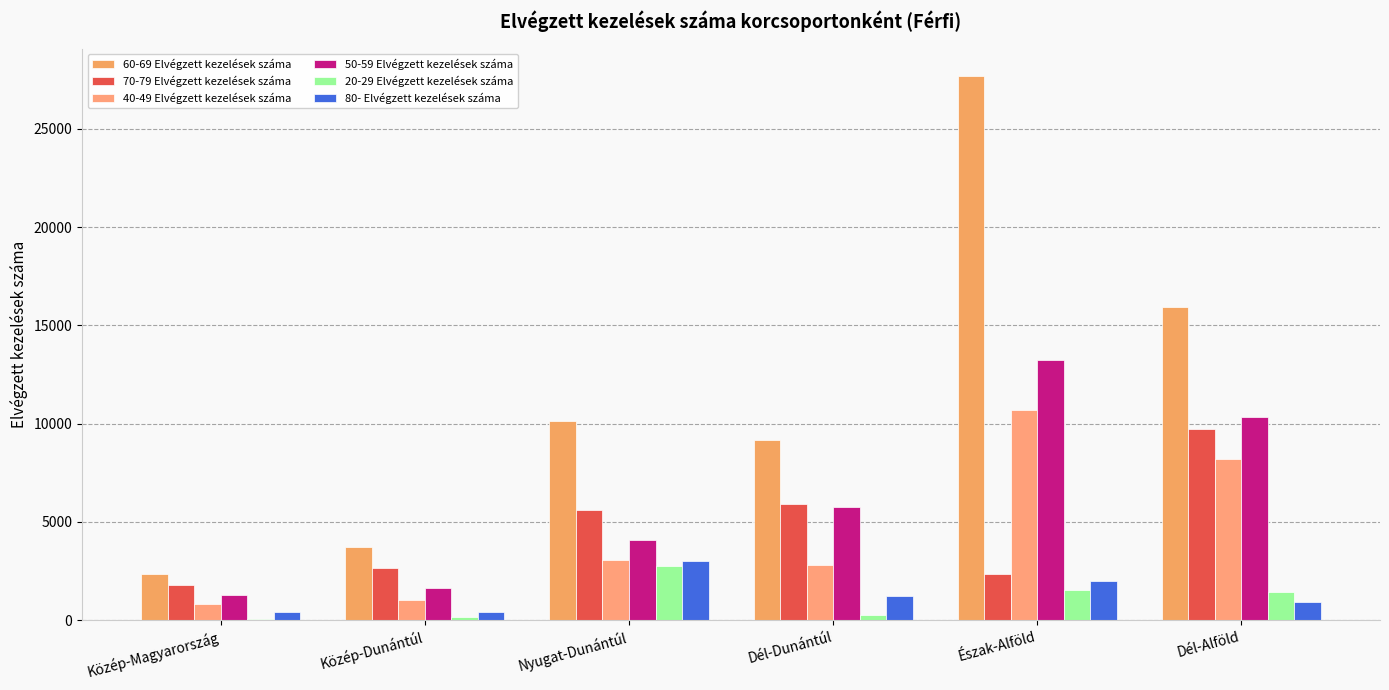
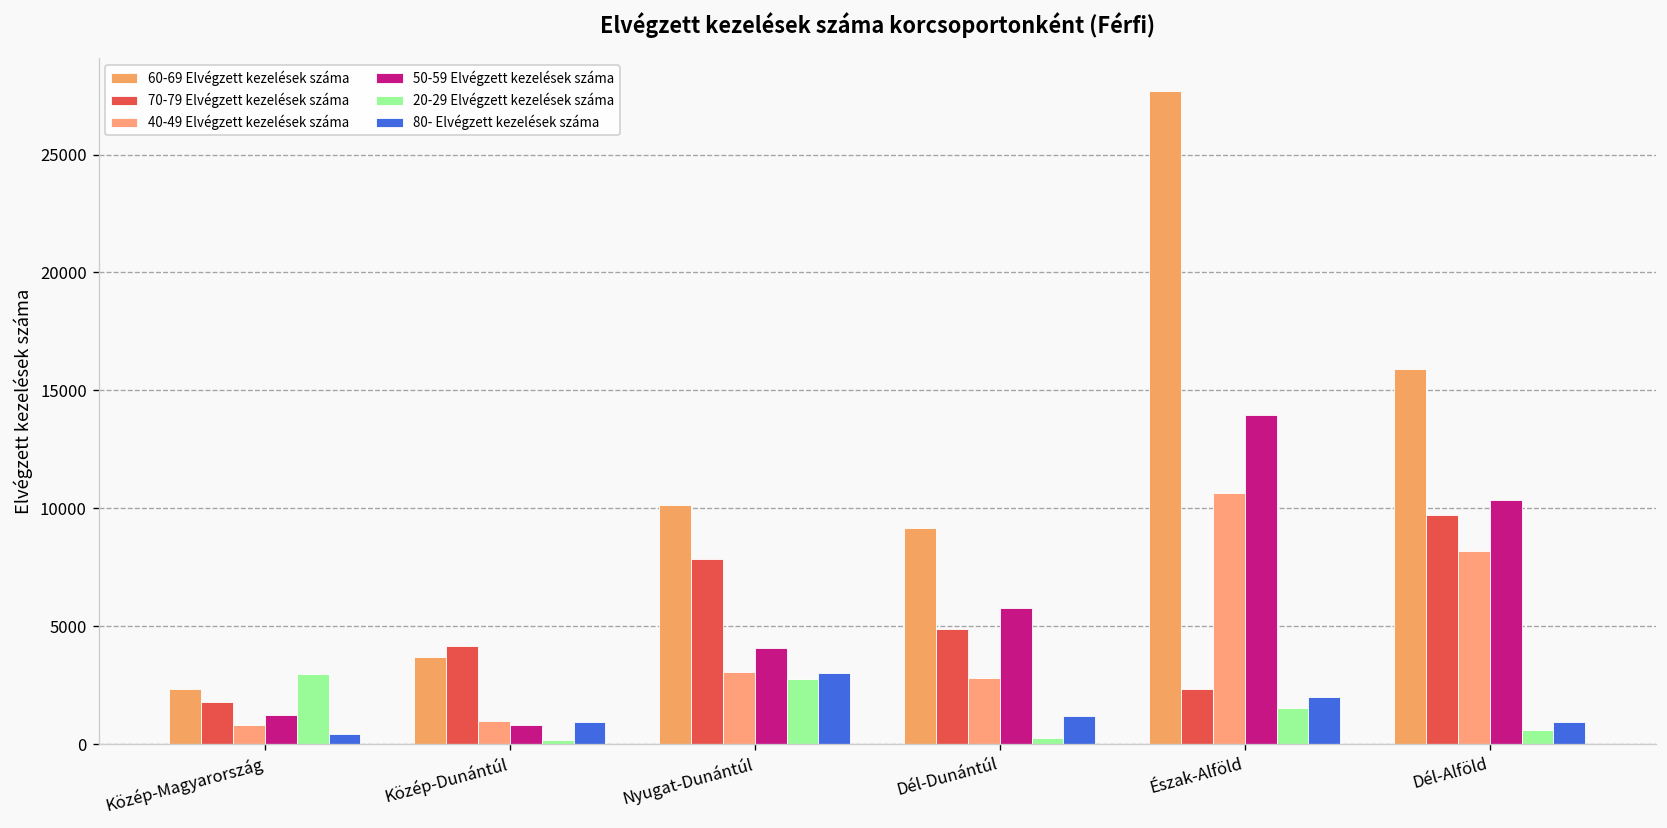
  {
    "70-79 Elvégzett kezelések száma": {
      "Közép-Magyarország": 1800,
-     "Közép-Dunántúl": 2600,
-     "Nyugat-Dunántúl": 5600,
-     "Dél-Dunántúl": 5900,
+     "Közép-Dunántúl": 4200,
+     "Nyugat-Dunántúl": 7900,
+     "Dél-Dunántúl": 4900,
      "Észak-Alföld": 2400,
      "Dél-Alföld": 9700
    },
    "50-59 Elvégzett kezelések száma": {
      "Közép-Magyarország": 1300,
-     "Közép-Dunántúl": 1600,
+     "Közép-Dunántúl": 800,
      "Nyugat-Dunántúl": 4100,
      "Dél-Dunántúl": 5800,
-     "Észak-Alföld": 13200,
+     "Észak-Alföld": 13900,
      "Dél-Alföld": 10300
    },
    "20-29 Elvégzett kezelések száma": {
-     "Közép-Magyarország": 100,
+     "Közép-Magyarország": 3000,
      "Közép-Dunántúl": 200,
      "Nyugat-Dunántúl": 2700,
      "Dél-Dunántúl": 300,
      "Észak-Alföld": 1500,
-     "Dél-Alföld": 1500
+     "Dél-Alföld": 600
    },
    "80- Elvégzett kezelések száma": {
      "Közép-Magyarország": 400,
-     "Közép-Dunántúl": 400,
+     "Közép-Dunántúl": 900,
      "Nyugat-Dunántúl": 3000,
      "Dél-Dunántúl": 1200,
      "Észak-Alföld": 2000,
      "Dél-Alföld": 900
    }
  }
